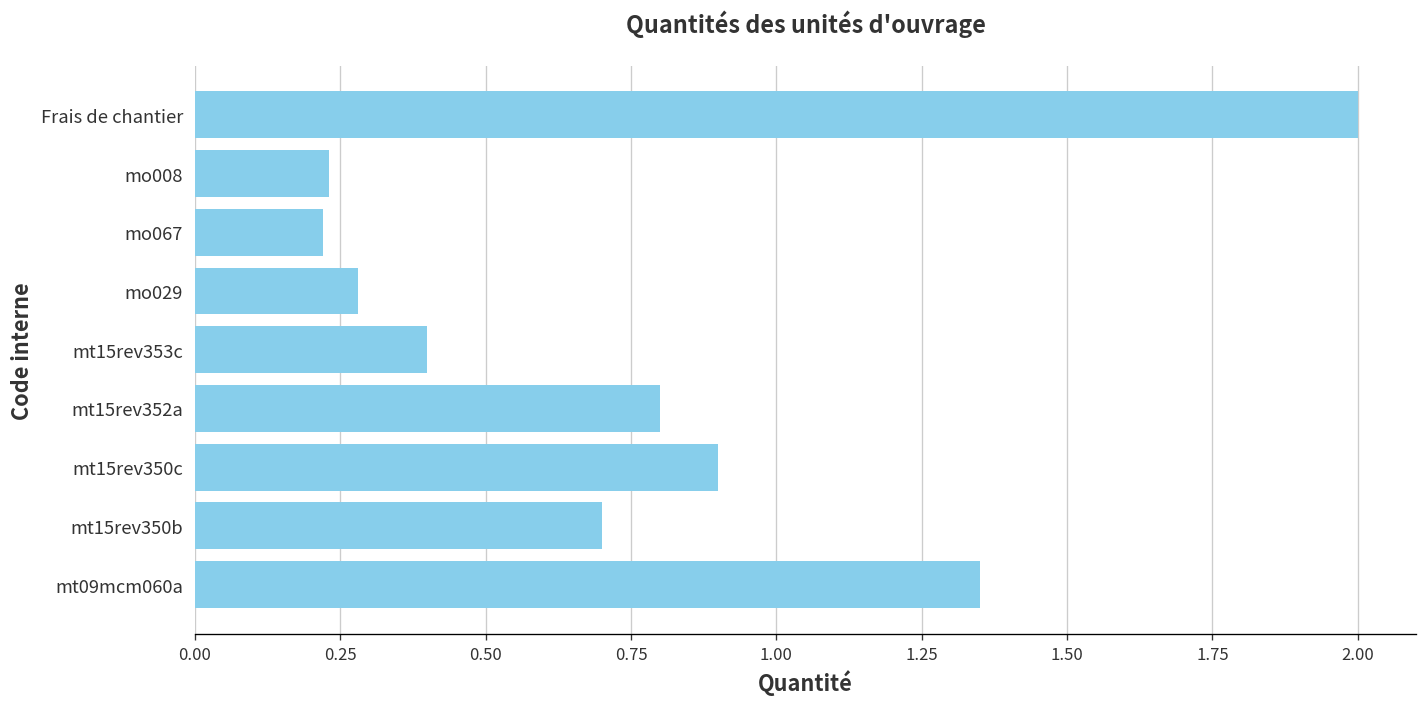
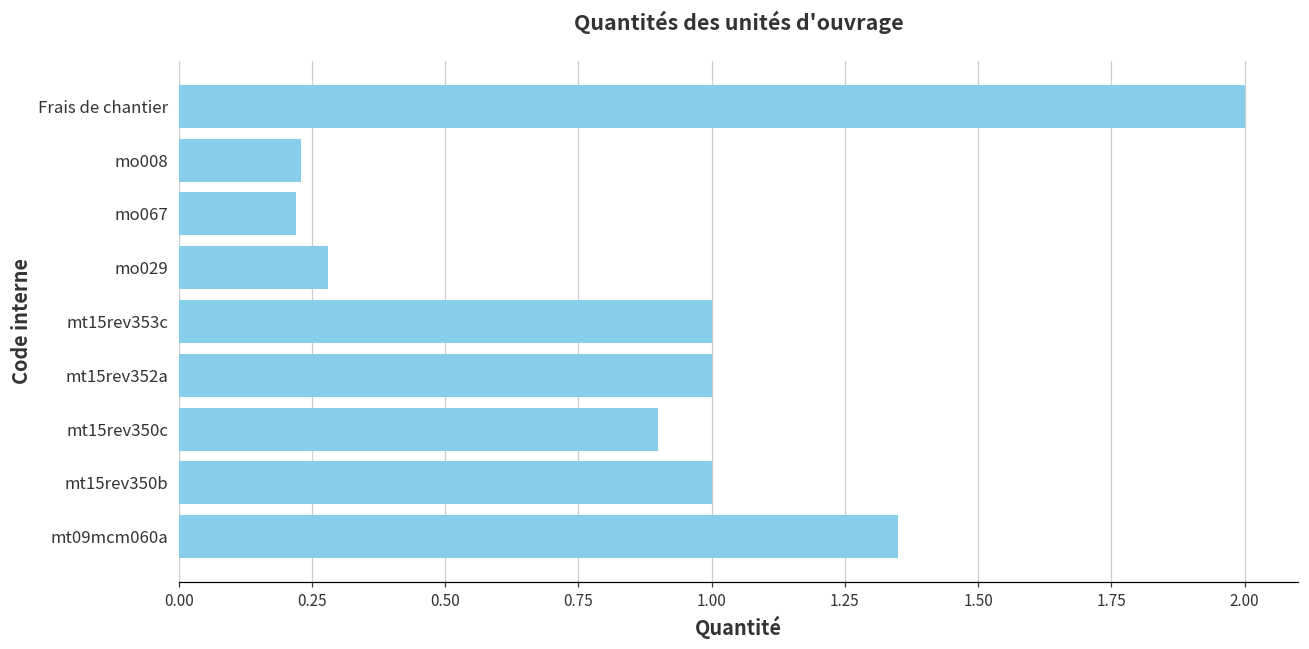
  {
    "Frais de chantier": 2.0,
    "mo008": 0.23,
    "mo067": 0.22,
    "mo029": 0.28,
-   "mt15rev353c": 0.4,
-   "mt15rev352a": 0.8,
+   "mt15rev353c": 1.0,
+   "mt15rev352a": 1.0,
    "mt15rev350c": 0.9,
-   "mt15rev350b": 0.7,
+   "mt15rev350b": 1.0,
    "mt09mcm060a": 1.35
  }
